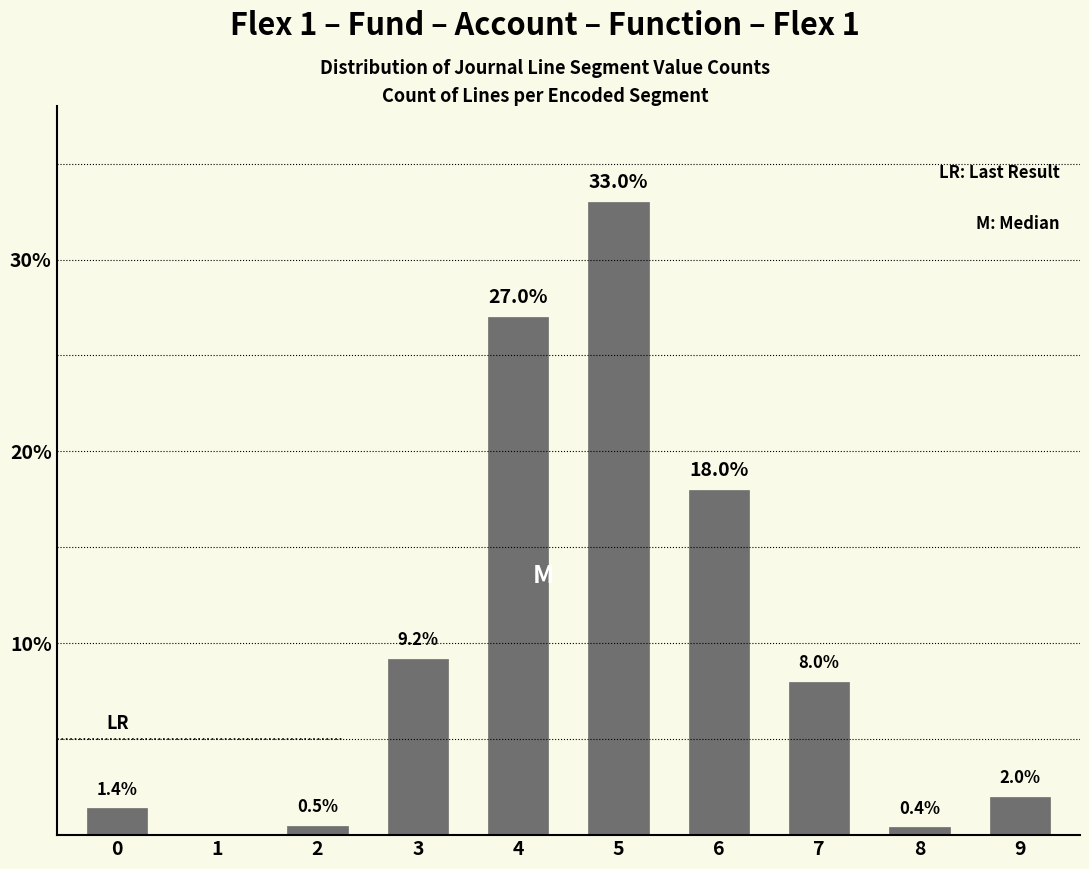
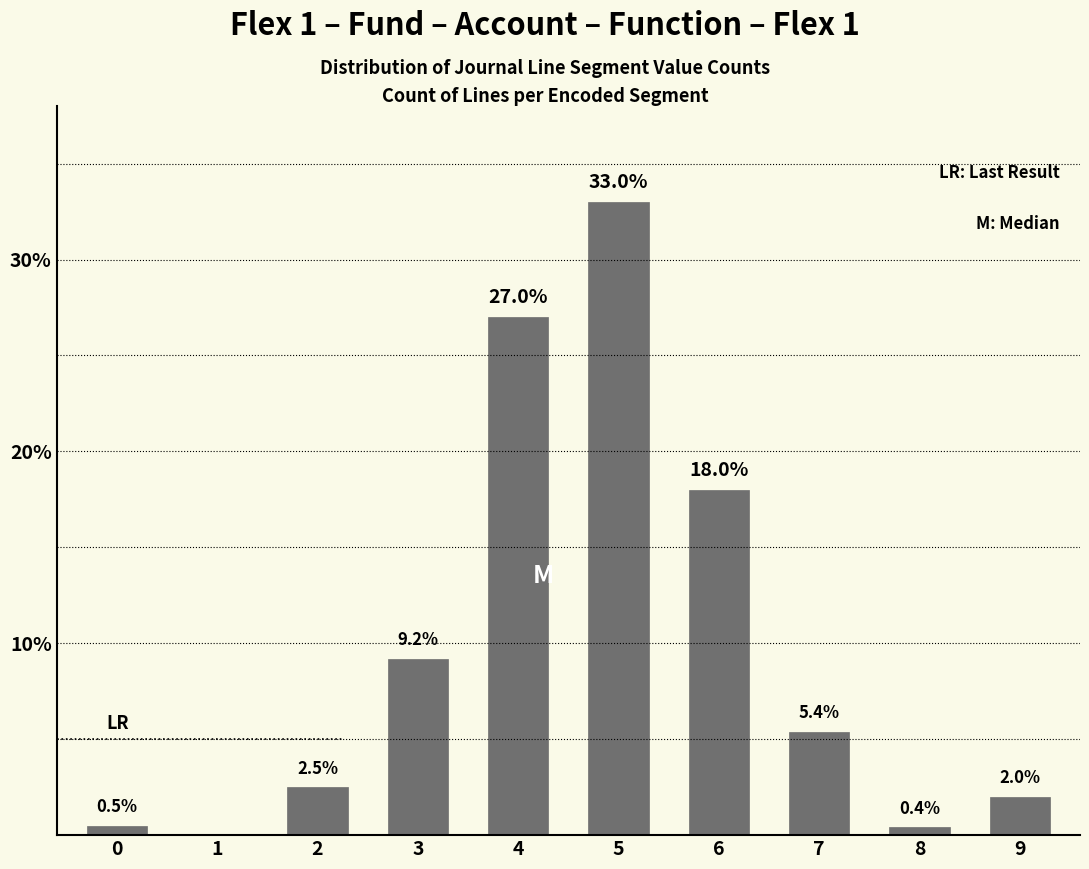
  {
-   "0": "1.4%",
-   "2": "0.5%",
+   "0": "0.5%",
+   "2": "2.5%",
    "3": "9.2%",
    "4": "27.0%",
    "5": "33.0%",
    "6": "18.0%",
-   "7": "8.0%",
+   "7": "5.4%",
    "8": "0.4%",
    "9": "2.0%"
  }
